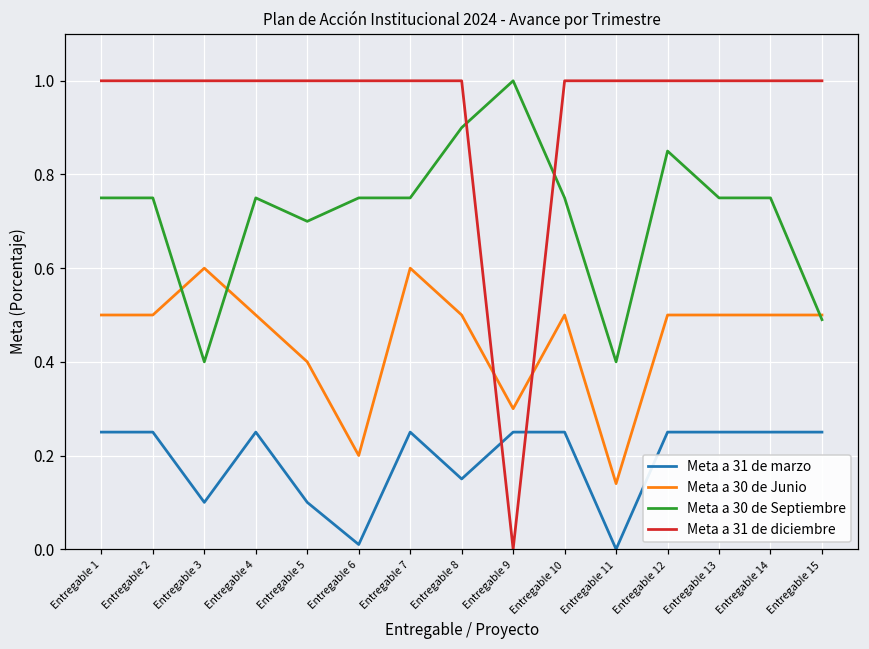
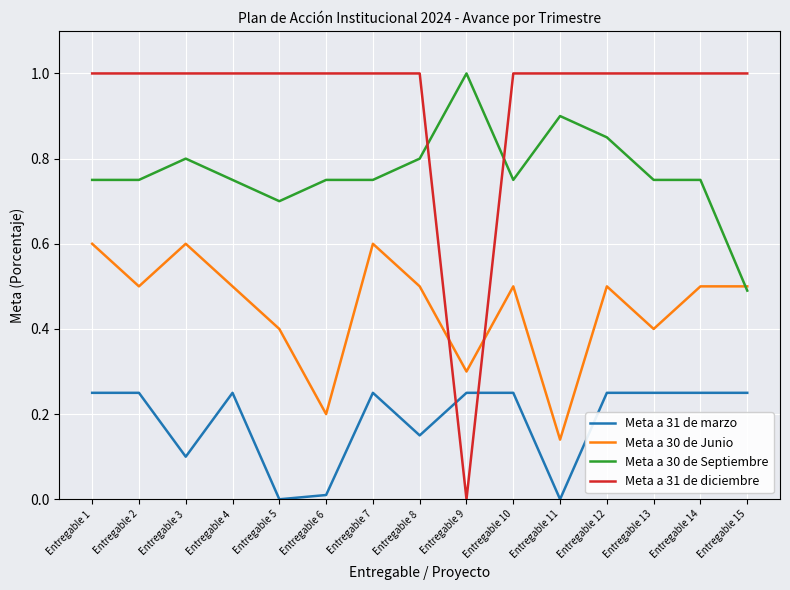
  {
    "Meta a 31 de marzo": {
      "Entregable 1": 0.25,
      "Entregable 2": 0.25,
      "Entregable 3": 0.1,
      "Entregable 4": 0.25,
-     "Entregable 5": 0.1,
+     "Entregable 5": 0.0,
      "Entregable 6": 0.01,
      "Entregable 7": 0.25,
      "Entregable 8": 0.15,
      "Entregable 9": 0.25,
      "Entregable 10": 0.25,
      "Entregable 11": 0.0,
      "Entregable 12": 0.25,
      "Entregable 13": 0.25,
      "Entregable 14": 0.25,
      "Entregable 15": 0.25
    },
    "Meta a 30 de Junio": {
-     "Entregable 1": 0.5,
+     "Entregable 1": 0.6,
      "Entregable 2": 0.5,
      "Entregable 3": 0.6,
      "Entregable 4": 0.5,
      "Entregable 5": 0.4,
      "Entregable 6": 0.2,
      "Entregable 7": 0.6,
      "Entregable 8": 0.5,
      "Entregable 9": 0.3,
      "Entregable 10": 0.5,
      "Entregable 11": 0.14,
      "Entregable 12": 0.5,
-     "Entregable 13": 0.5,
+     "Entregable 13": 0.4,
      "Entregable 14": 0.5,
      "Entregable 15": 0.5
    },
    "Meta a 30 de Septiembre": {
      "Entregable 1": 0.75,
      "Entregable 2": 0.75,
-     "Entregable 3": 0.4,
+     "Entregable 3": 0.8,
      "Entregable 4": 0.75,
      "Entregable 5": 0.7,
      "Entregable 6": 0.75,
      "Entregable 7": 0.75,
-     "Entregable 8": 0.9,
+     "Entregable 8": 0.8,
      "Entregable 9": 1.0,
      "Entregable 10": 0.75,
-     "Entregable 11": 0.4,
+     "Entregable 11": 0.9,
      "Entregable 12": 0.85,
      "Entregable 13": 0.75,
      "Entregable 14": 0.75,
      "Entregable 15": 0.49
    },
    "Meta a 31 de diciembre": {
      "Entregable 1": 1.0,
      "Entregable 2": 1.0,
      "Entregable 3": 1.0,
      "Entregable 4": 1.0,
      "Entregable 5": 1.0,
      "Entregable 6": 1.0,
      "Entregable 7": 1.0,
      "Entregable 8": 1.0,
      "Entregable 9": 0.0,
      "Entregable 10": 1.0,
      "Entregable 11": 1.0,
      "Entregable 12": 1.0,
      "Entregable 13": 1.0,
      "Entregable 14": 1.0,
      "Entregable 15": 1.0
    }
  }
